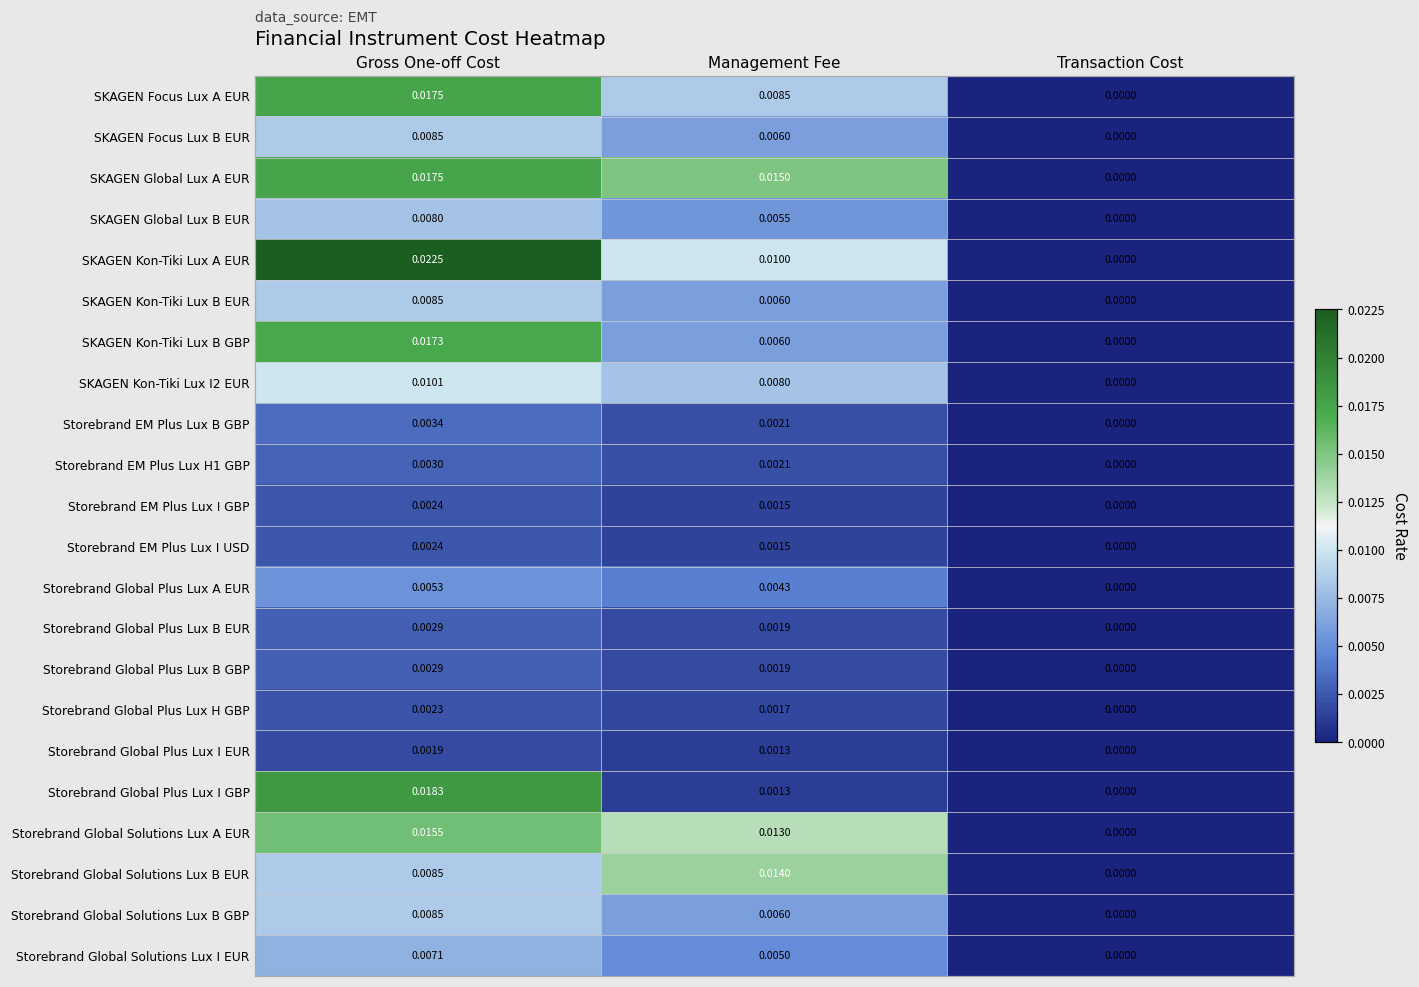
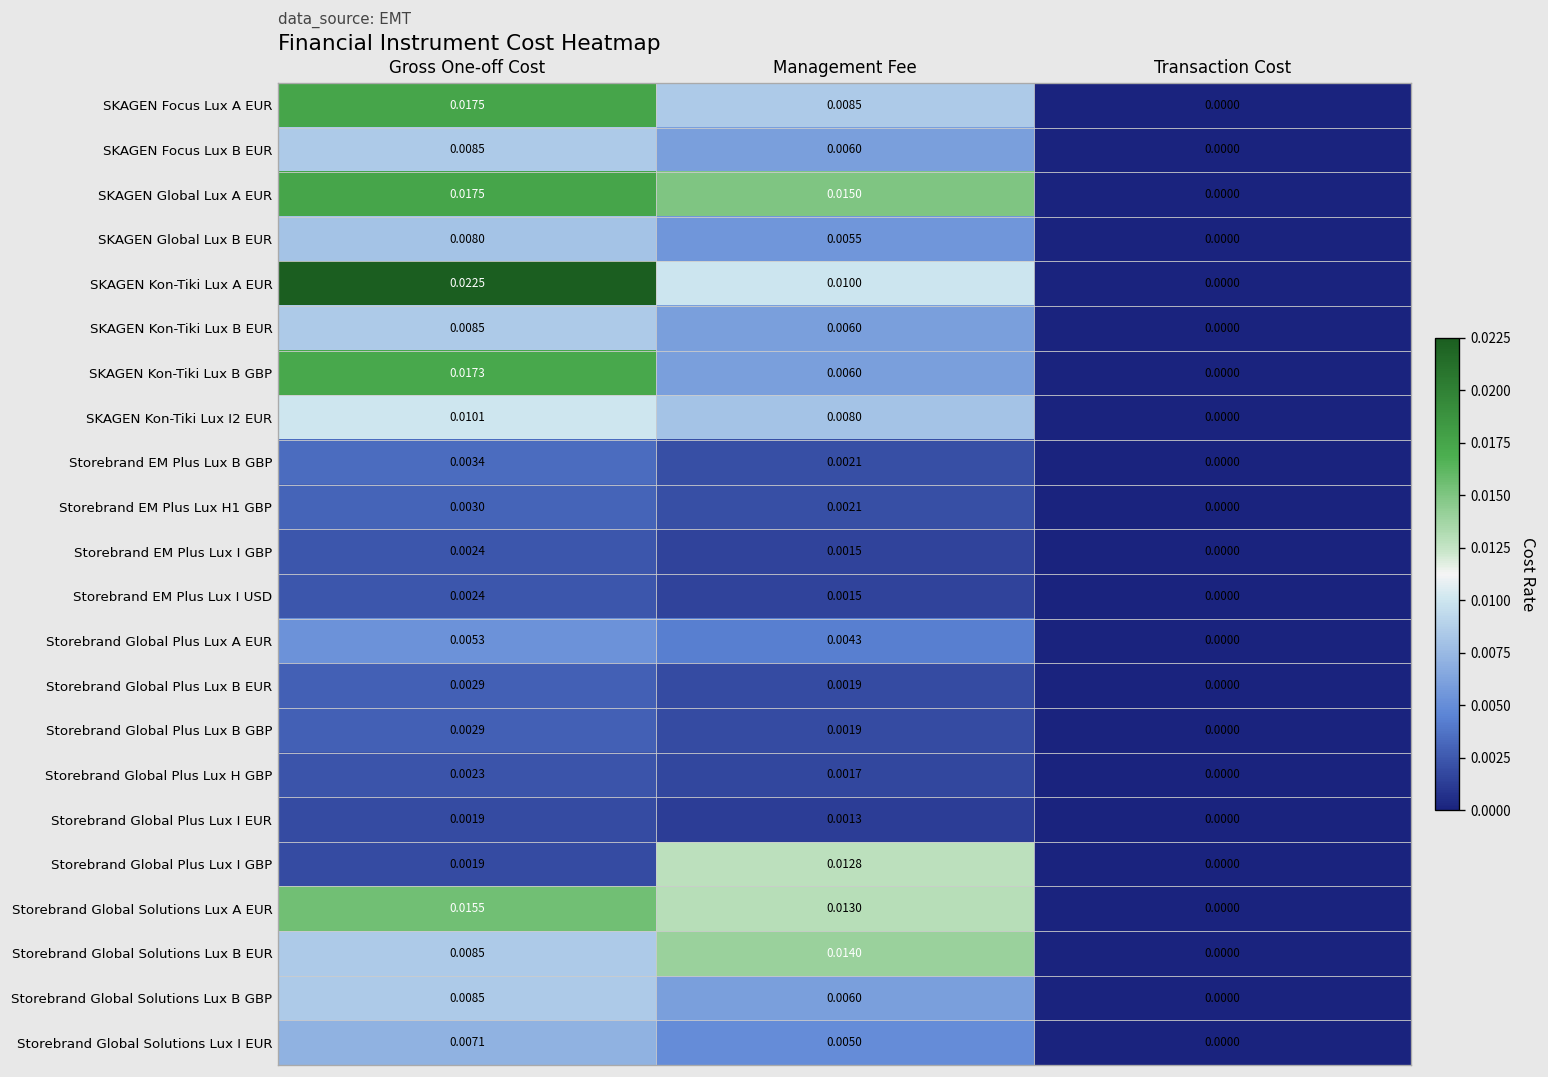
  {
    "SKAGEN Focus Lux A EUR": {
      "Gross One-off Cost": 0.0175,
      "Management Fee": 0.0085,
      "Transaction Cost": 0.0000
    },
    "SKAGEN Focus Lux B EUR": {
      "Gross One-off Cost": 0.0085,
      "Management Fee": 0.0060,
      "Transaction Cost": 0.0000
    },
    "SKAGEN Global Lux A EUR": {
      "Gross One-off Cost": 0.0175,
      "Management Fee": 0.0150,
      "Transaction Cost": 0.0000
    },
    "SKAGEN Global Lux B EUR": {
      "Gross One-off Cost": 0.0080,
      "Management Fee": 0.0055,
      "Transaction Cost": 0.0000
    },
    "SKAGEN Kon-Tiki Lux A EUR": {
      "Gross One-off Cost": 0.0225,
      "Management Fee": 0.0100,
      "Transaction Cost": 0.0000
    },
    "SKAGEN Kon-Tiki Lux B EUR": {
      "Gross One-off Cost": 0.0085,
      "Management Fee": 0.0060,
      "Transaction Cost": 0.0000
    },
    "SKAGEN Kon-Tiki Lux B GBP": {
      "Gross One-off Cost": 0.0173,
      "Management Fee": 0.0060,
      "Transaction Cost": 0.0000
    },
    "SKAGEN Kon-Tiki Lux I2 EUR": {
      "Gross One-off Cost": 0.0101,
      "Management Fee": 0.0080,
      "Transaction Cost": 0.0000
    },
    "Storebrand EM Plus Lux B GBP": {
      "Gross One-off Cost": 0.0034,
      "Management Fee": 0.0021,
      "Transaction Cost": 0.0000
    },
    "Storebrand EM Plus Lux H1 GBP": {
      "Gross One-off Cost": 0.0030,
      "Management Fee": 0.0021,
      "Transaction Cost": 0.0000
    },
    "Storebrand EM Plus Lux I GBP": {
      "Gross One-off Cost": 0.0024,
      "Management Fee": 0.0015,
      "Transaction Cost": 0.0000
    },
    "Storebrand EM Plus Lux I USD": {
      "Gross One-off Cost": 0.0024,
      "Management Fee": 0.0015,
      "Transaction Cost": 0.0000
    },
    "Storebrand Global Plus Lux A EUR": {
      "Gross One-off Cost": 0.0053,
      "Management Fee": 0.0043,
      "Transaction Cost": 0.0000
    },
    "Storebrand Global Plus Lux B EUR": {
      "Gross One-off Cost": 0.0029,
      "Management Fee": 0.0019,
      "Transaction Cost": 0.0000
    },
    "Storebrand Global Plus Lux B GBP": {
      "Gross One-off Cost": 0.0029,
      "Management Fee": 0.0019,
      "Transaction Cost": 0.0000
    },
    "Storebrand Global Plus Lux H GBP": {
      "Gross One-off Cost": 0.0023,
      "Management Fee": 0.0017,
      "Transaction Cost": 0.0000
    },
    "Storebrand Global Plus Lux I EUR": {
      "Gross One-off Cost": 0.0019,
      "Management Fee": 0.0013,
      "Transaction Cost": 0.0000
    },
    "Storebrand Global Plus Lux I GBP": {
-     "Gross One-off Cost": 0.0183,
-     "Management Fee": 0.0013,
+     "Gross One-off Cost": 0.0019,
+     "Management Fee": 0.0128,
      "Transaction Cost": 0.0000
    },
    "Storebrand Global Solutions Lux A EUR": {
      "Gross One-off Cost": 0.0155,
      "Management Fee": 0.0130,
      "Transaction Cost": 0.0000
    },
    "Storebrand Global Solutions Lux B EUR": {
      "Gross One-off Cost": 0.0085,
      "Management Fee": 0.0140,
      "Transaction Cost": 0.0000
    },
    "Storebrand Global Solutions Lux B GBP": {
      "Gross One-off Cost": 0.0085,
      "Management Fee": 0.0060,
      "Transaction Cost": 0.0000
    },
    "Storebrand Global Solutions Lux I EUR": {
      "Gross One-off Cost": 0.0071,
      "Management Fee": 0.0050,
      "Transaction Cost": 0.0000
    }
  }
